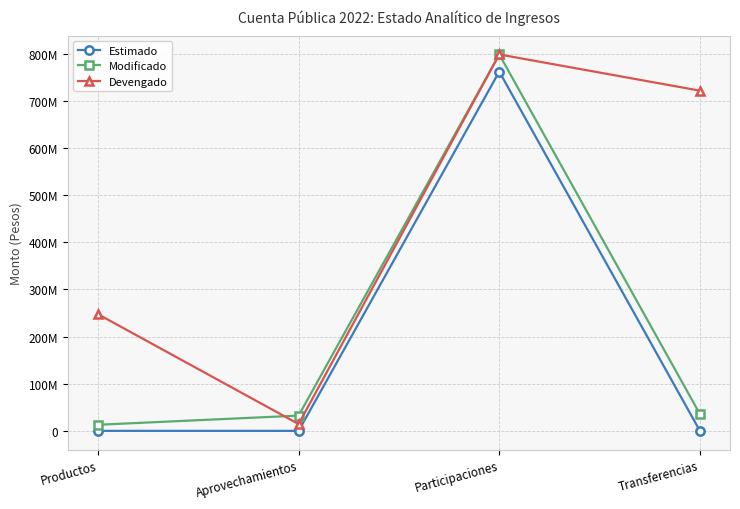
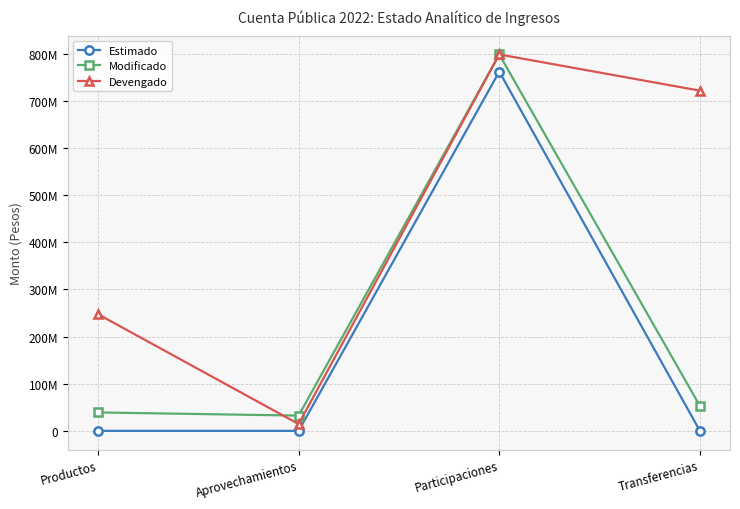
  {
    "Estimado": {
      "Productos": 0,
      "Aprovechamientos": 0,
      "Participaciones": 760000000,
      "Transferencias": 0
    },
    "Modificado": {
-     "Productos": 10000000,
+     "Productos": 40000000,
      "Aprovechamientos": 30000000,
-     "Transferencias": 40000000
+     "Transferencias": 50000000
    },
    "Devengado": {
      "Productos": 250000000,
      "Aprovechamientos": 10000000,
      "Transferencias": 720000000
    }
  }
